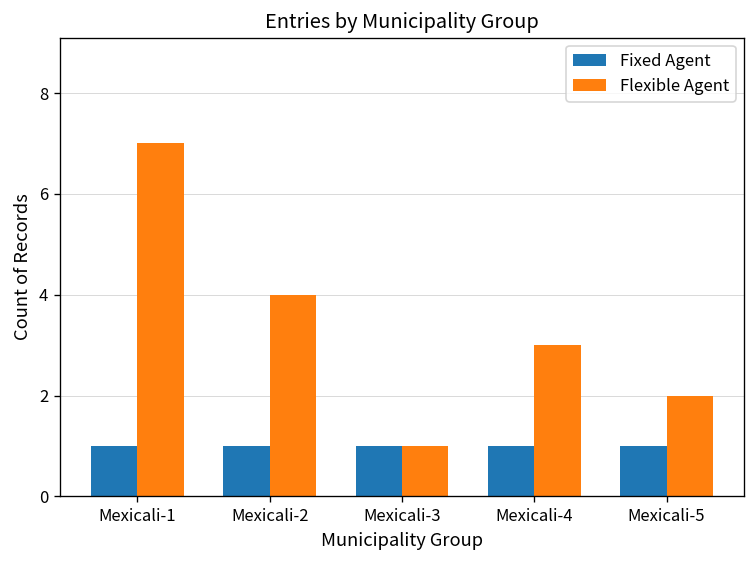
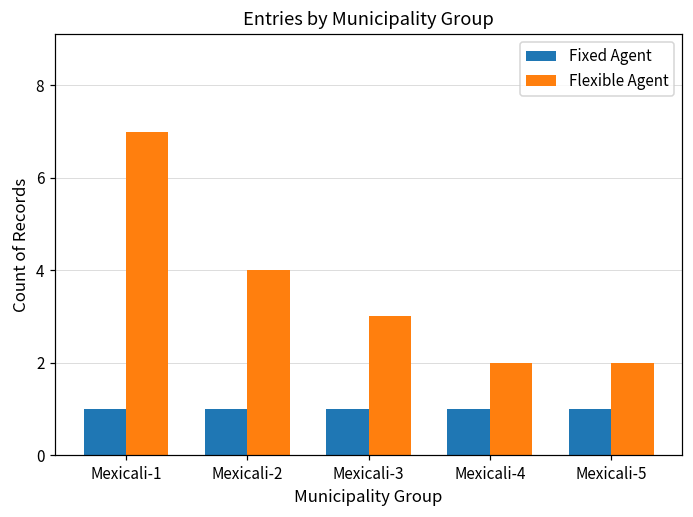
  {
    "Fixed Agent": {
      "Mexicali-1": 1,
      "Mexicali-2": 1,
      "Mexicali-3": 1,
      "Mexicali-4": 1,
      "Mexicali-5": 1
    },
    "Flexible Agent": {
      "Mexicali-1": 7,
      "Mexicali-2": 4,
-     "Mexicali-3": 1,
-     "Mexicali-4": 3,
+     "Mexicali-3": 3,
+     "Mexicali-4": 2,
      "Mexicali-5": 2
    }
  }
